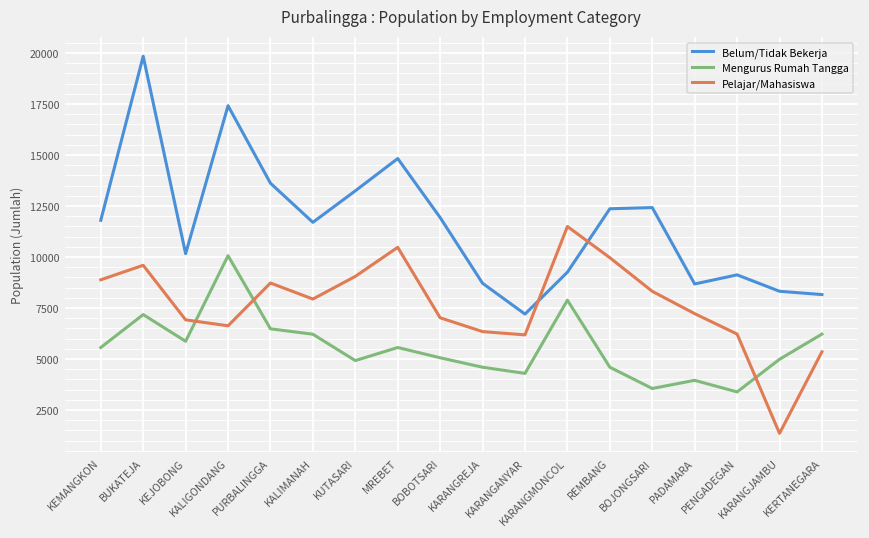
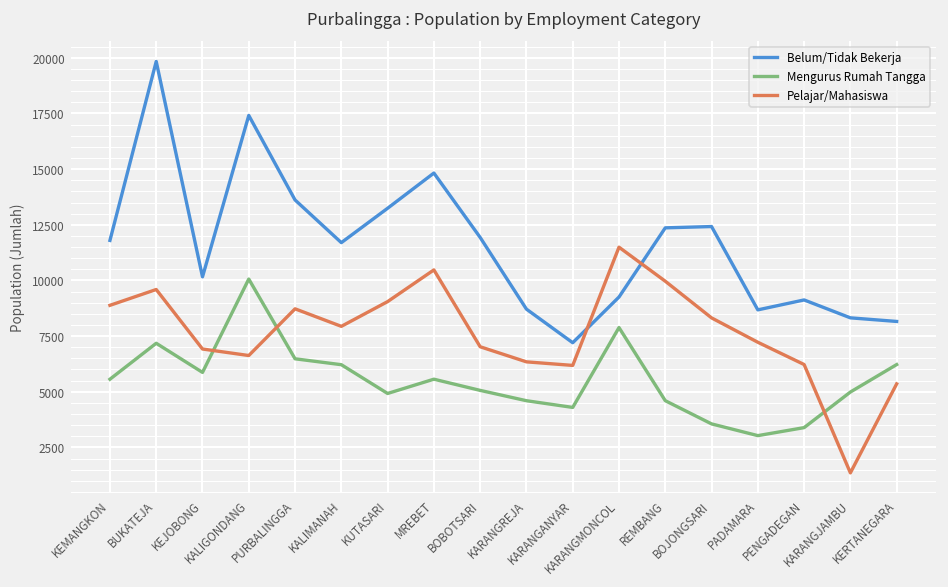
  {
    "Belum/Tidak Bekerja": {
      "KEMANGKON": 11800,
      "BUKATEJA": 19800,
      "KEJOBONG": 10200,
      "KALIGONDANG": 17400,
      "PURBALINGGA": 13600,
      "KALIMANAH": 11700,
      "KUTASARI": 13200,
      "MREBET": 14800,
      "BOBOTSARI": 11900,
      "KARANGREJA": 8700,
      "KARANGANYAR": 7200,
      "KARANGMONCOL": 9300,
      "REMBANG": 12400,
      "BOJONGSARI": 12400,
      "PADAMARA": 8700,
      "PENGADEGAN": 9100,
      "KARANGJAMBU": 8300,
      "KERTANEGARA": 8200
    },
    "Mengurus Rumah Tangga": {
      "KEMANGKON": 5600,
      "BUKATEJA": 7200,
      "KEJOBONG": 5900,
      "KALIGONDANG": 10100,
      "PURBALINGGA": 6500,
      "KALIMANAH": 6200,
      "KUTASARI": 4900,
      "MREBET": 5600,
      "BOBOTSARI": 5100,
      "KARANGREJA": 4600,
      "KARANGANYAR": 4300,
      "KARANGMONCOL": 7900,
      "REMBANG": 4600,
      "BOJONGSARI": 3600,
-     "PADAMARA": 4000,
+     "PADAMARA": 3000,
      "PENGADEGAN": 3400,
      "KARANGJAMBU": 5000,
      "KERTANEGARA": 6200
    },
    "Pelajar/Mahasiswa": {
      "KEMANGKON": 8900,
      "BUKATEJA": 9600,
      "KEJOBONG": 6900,
      "KALIGONDANG": 6600,
      "PURBALINGGA": 8700,
      "KALIMANAH": 7900,
      "KUTASARI": 9000,
      "MREBET": 10500,
      "BOBOTSARI": 7000,
      "KARANGREJA": 6300,
      "KARANGANYAR": 6200,
      "KARANGMONCOL": 11500,
      "REMBANG": 10000,
      "BOJONGSARI": 8300,
      "PADAMARA": 7200,
      "PENGADEGAN": 6200,
      "KARANGJAMBU": 1400,
      "KERTANEGARA": 5400
    }
  }
